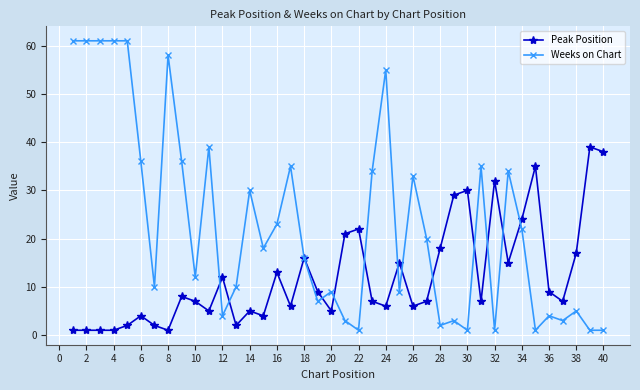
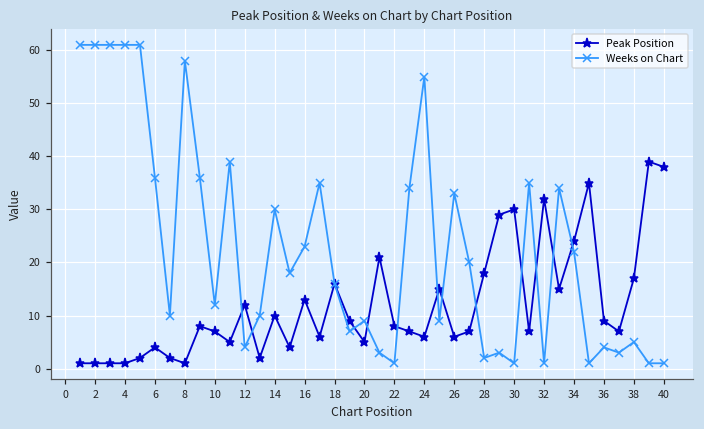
  {
    "Peak Position": {
      "2": 1,
      "4": 1,
      "6": 4,
      "8": 1,
      "10": 7,
      "12": 12,
-     "14": 5,
+     "14": 10,
      "16": 13,
      "20": 5,
-     "22": 22,
+     "22": 8,
      "24": 6,
      "26": 6,
      "28": 18,
      "30": 30,
      "32": 32,
      "34": 24,
      "36": 9,
      "38": 17,
      "40": 38
    },
    "Weeks on Chart": {
      "2": 61,
      "4": 61,
      "6": 36,
      "8": 58,
      "10": 12,
      "12": 4,
      "14": 30,
      "16": 23,
      "20": 9,
      "22": 1,
      "24": 55,
      "26": 33,
      "28": 2,
      "30": 1,
      "32": 1,
      "34": 22,
      "36": 4,
      "38": 5,
      "40": 1
    }
  }
